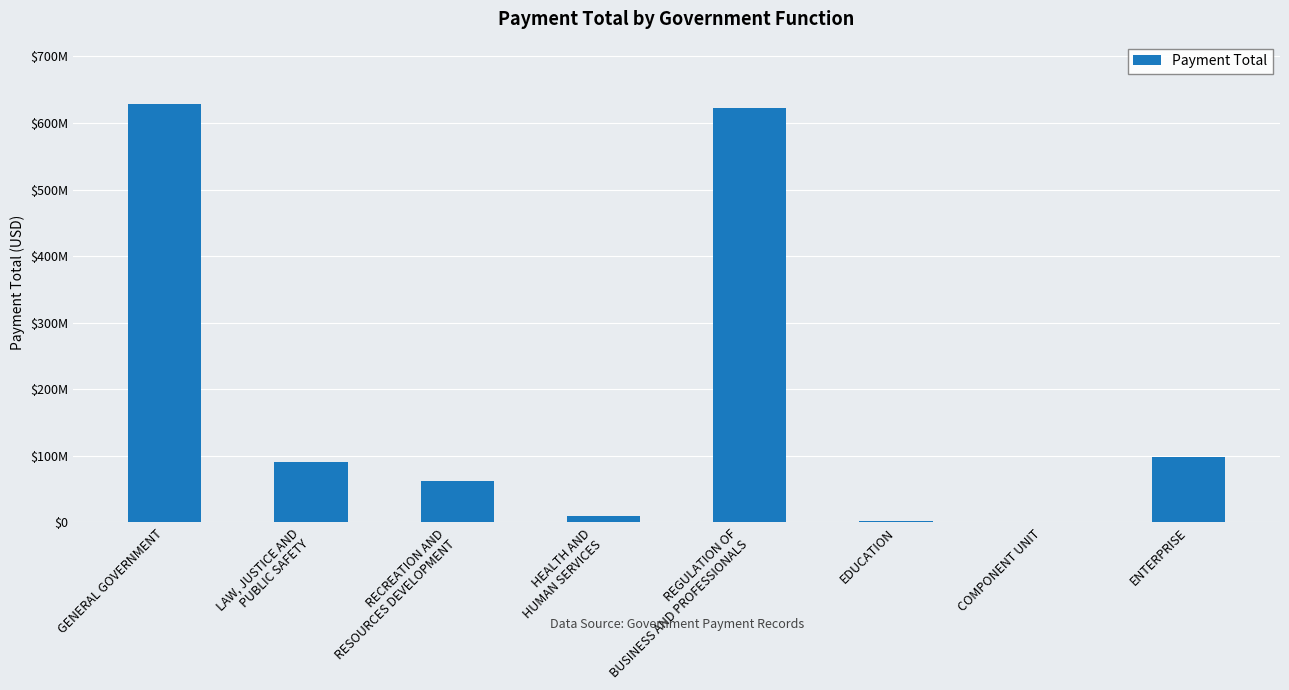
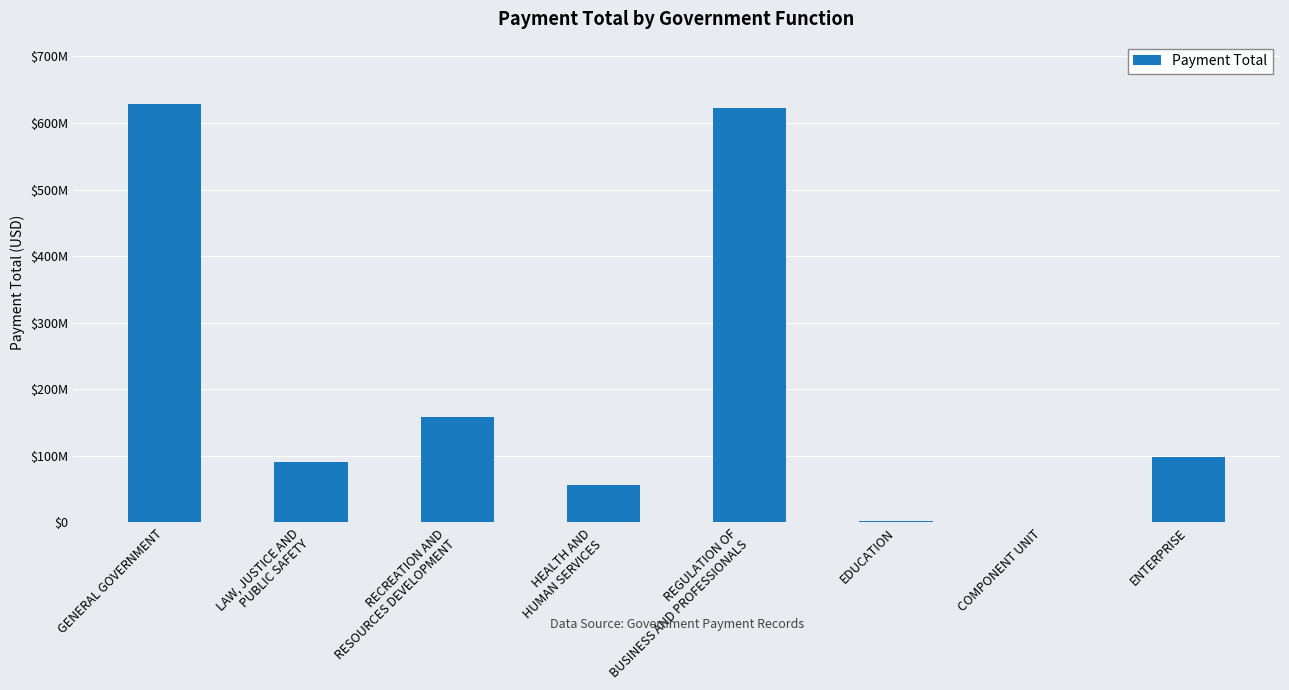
  {
    "GENERAL GOVERNMENT": "$630000000",
    "LAW, JUSTICE AND PUBLIC SAFETY": "$90000000",
-   "RECREATION AND RESOURCES DEVELOPMENT": "$60000000",
-   "HEALTH AND HUMAN SERVICES": "$10000000",
+   "RECREATION AND RESOURCES DEVELOPMENT": "$160000000",
+   "HEALTH AND HUMAN SERVICES": "$60000000",
    "REGULATION OF BUSINESS AND PROFESSIONALS": "$620000000",
    "ENTERPRISE": "$100000000"
  }
